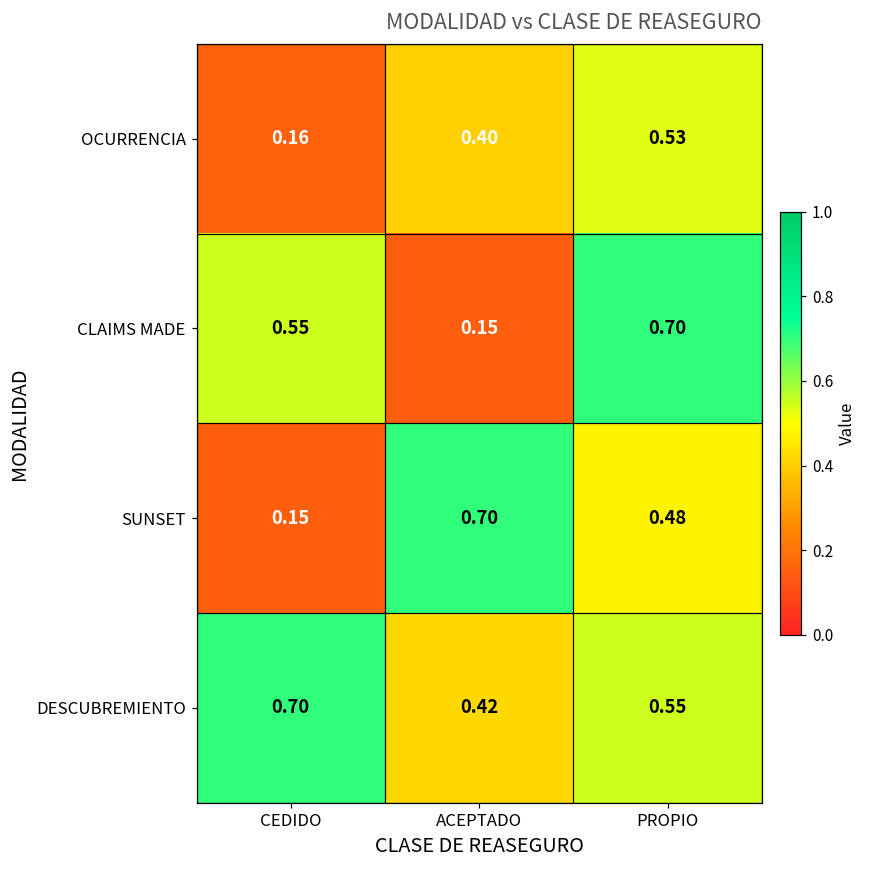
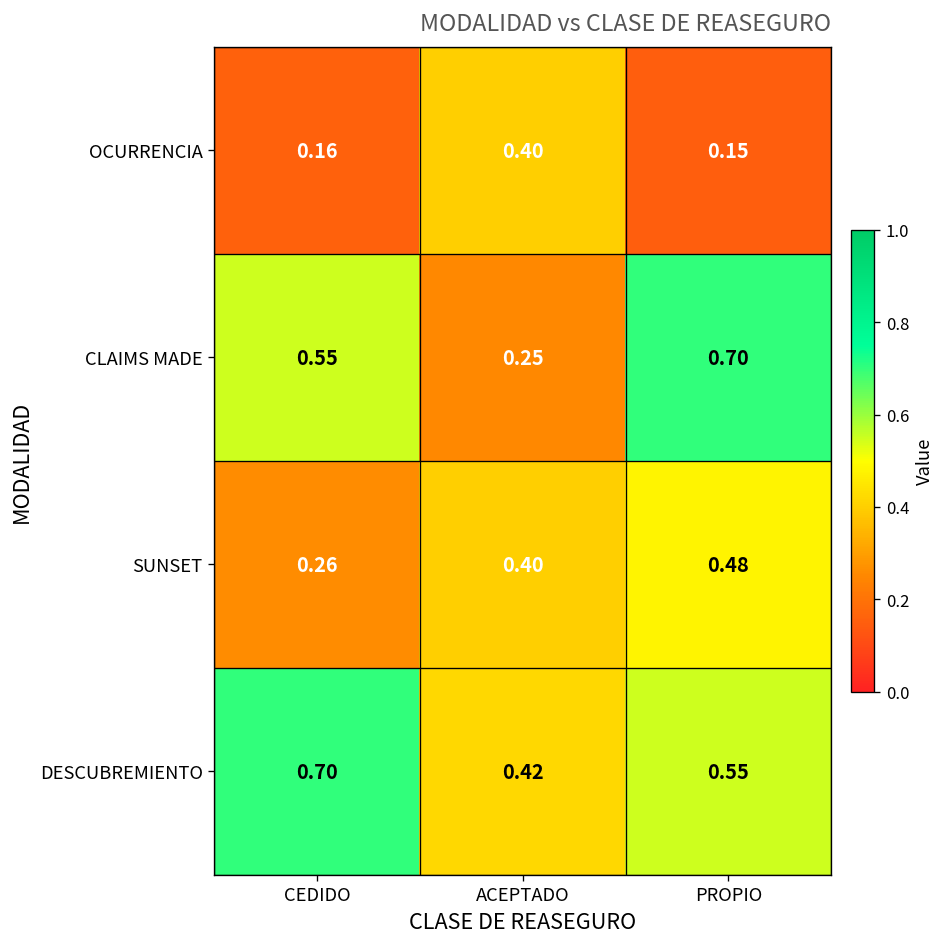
  {
    "OCURRENCIA": {
      "CEDIDO": 0.16,
      "ACEPTADO": 0.40,
-     "PROPIO": 0.53
+     "PROPIO": 0.15
    },
    "CLAIMS MADE": {
      "CEDIDO": 0.55,
-     "ACEPTADO": 0.15,
+     "ACEPTADO": 0.25,
      "PROPIO": 0.70
    },
    "SUNSET": {
-     "CEDIDO": 0.15,
-     "ACEPTADO": 0.70,
+     "CEDIDO": 0.26,
+     "ACEPTADO": 0.40,
      "PROPIO": 0.48
    },
    "DESCUBREMIENTO": {
      "CEDIDO": 0.70,
      "ACEPTADO": 0.42,
      "PROPIO": 0.55
    }
  }
